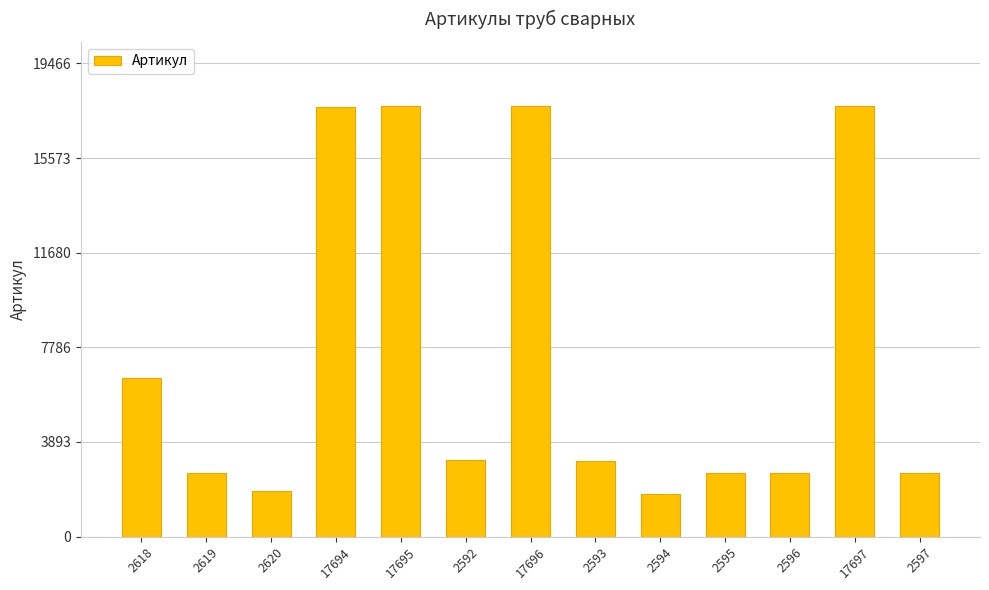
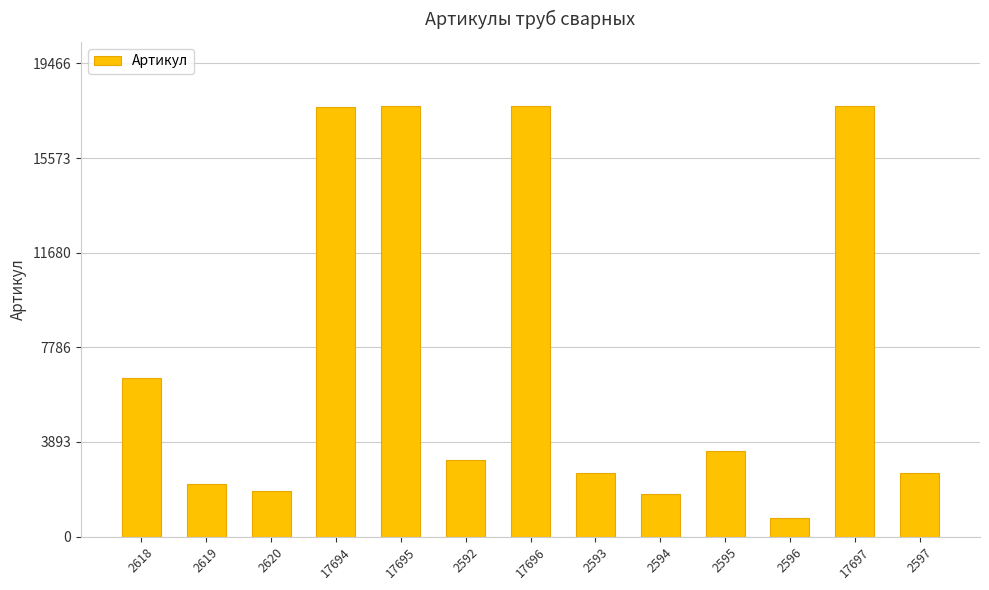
  {
    "2618": 6500,
-   "2619": 2600,
+   "2619": 2200,
    "2620": 1900,
    "17694": 17700,
    "17695": 17700,
    "2592": 3200,
    "17696": 17700,
-   "2593": 3100,
+   "2593": 2600,
    "2594": 1800,
-   "2595": 2600,
-   "2596": 2600,
+   "2595": 3500,
+   "2596": 800,
    "17697": 17700,
    "2597": 2600
  }
